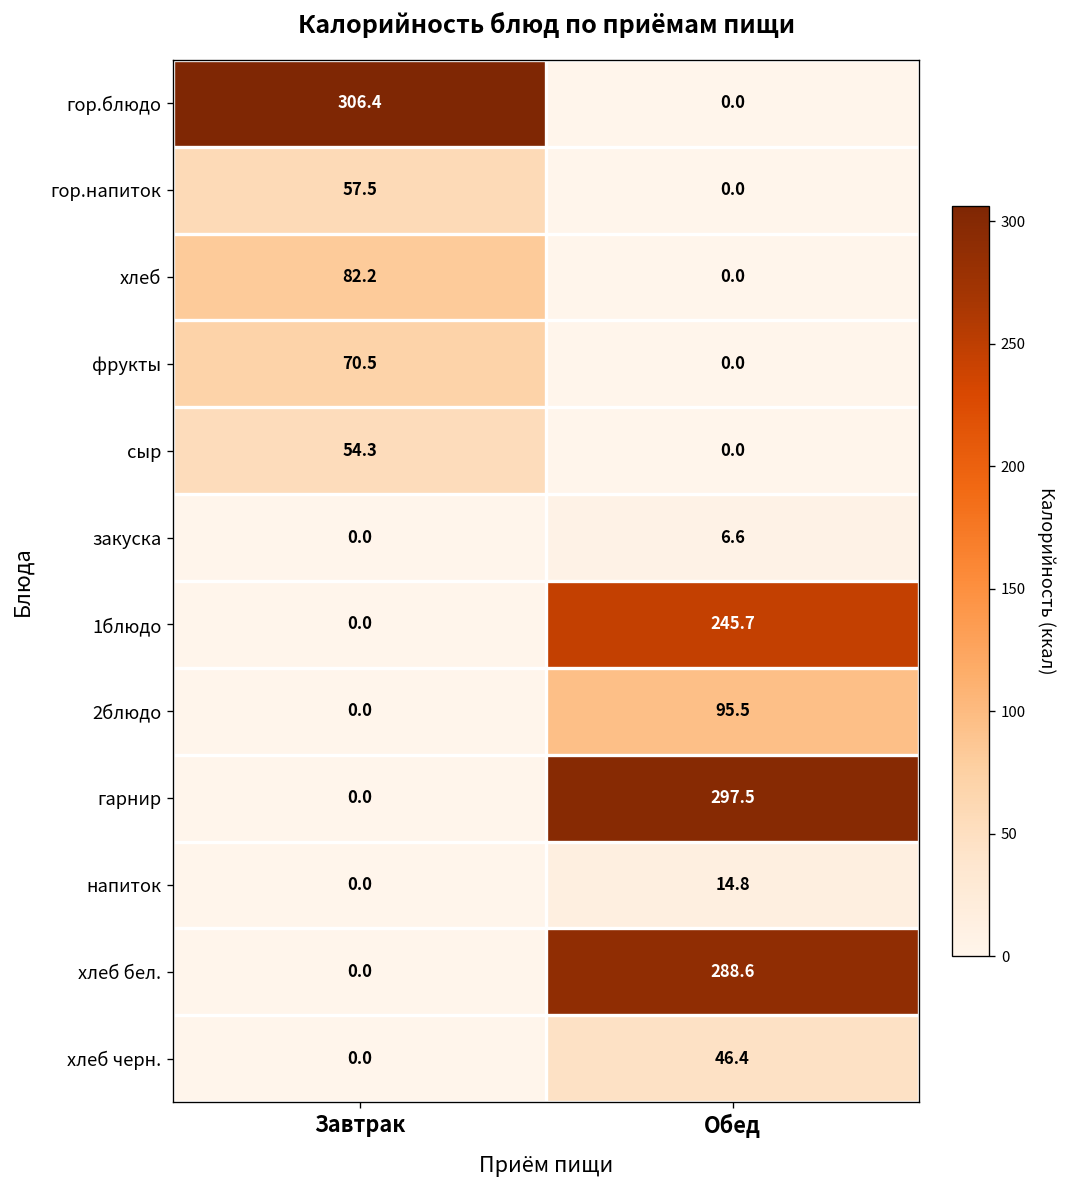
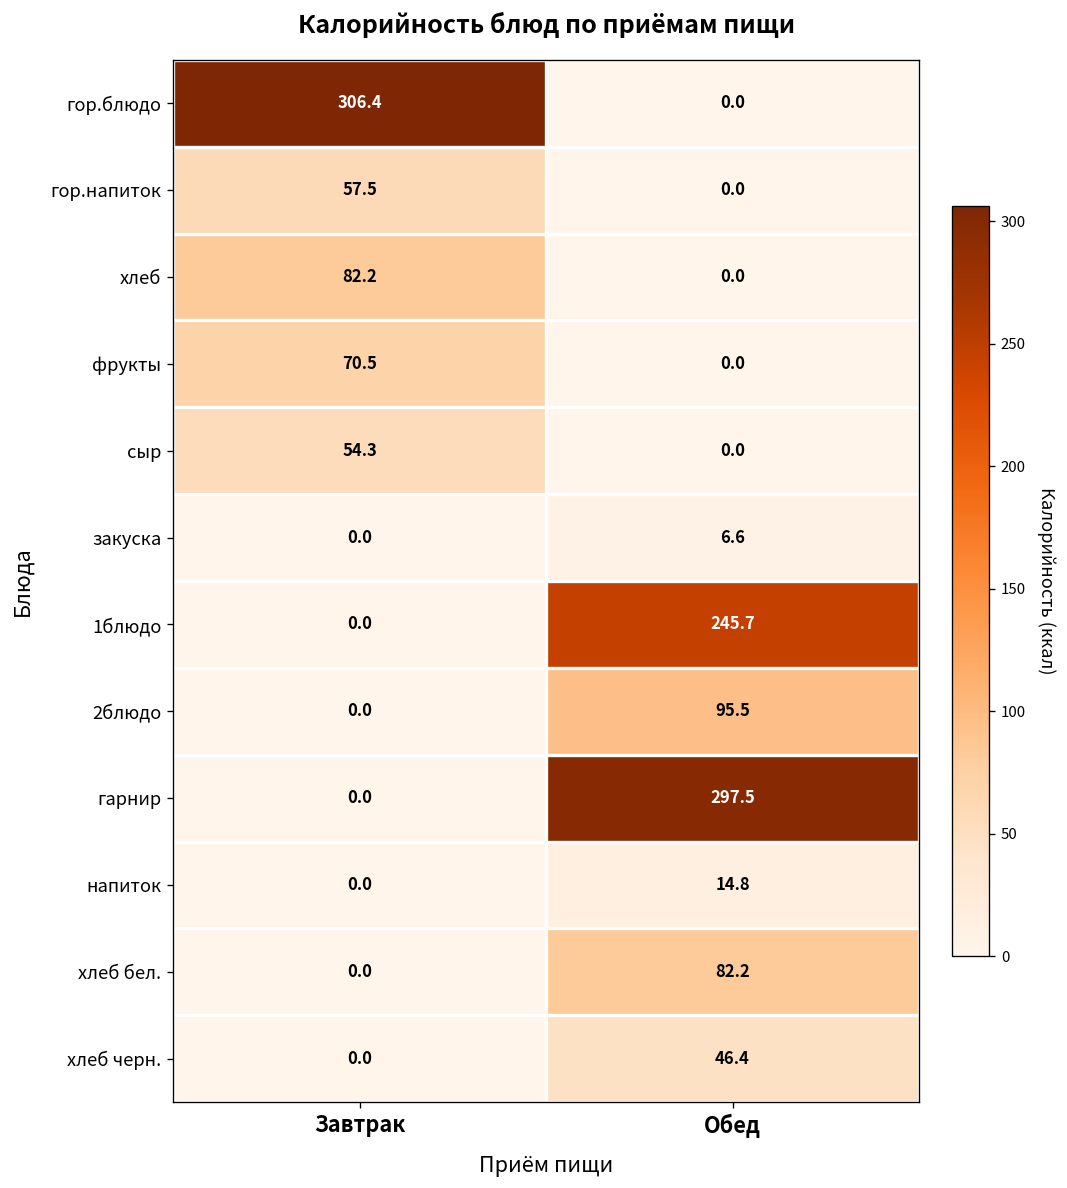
  {
    "гор.блюдо": {
      "Завтрак": 306.4,
      "Обед": 0.0
    },
    "гор.напиток": {
      "Завтрак": 57.5,
      "Обед": 0.0
    },
    "хлеб": {
      "Завтрак": 82.2,
      "Обед": 0.0
    },
    "фрукты": {
      "Завтрак": 70.5,
      "Обед": 0.0
    },
    "сыр": {
      "Завтрак": 54.3,
      "Обед": 0.0
    },
    "закуска": {
      "Завтрак": 0.0,
      "Обед": 6.6
    },
    "1блюдо": {
      "Завтрак": 0.0,
      "Обед": 245.7
    },
    "2блюдо": {
      "Завтрак": 0.0,
      "Обед": 95.5
    },
    "гарнир": {
      "Завтрак": 0.0,
      "Обед": 297.5
    },
    "напиток": {
      "Завтрак": 0.0,
      "Обед": 14.8
    },
    "хлеб бел.": {
      "Завтрак": 0.0,
-     "Обед": 288.6
+     "Обед": 82.2
    },
    "хлеб черн.": {
      "Завтрак": 0.0,
      "Обед": 46.4
    }
  }
